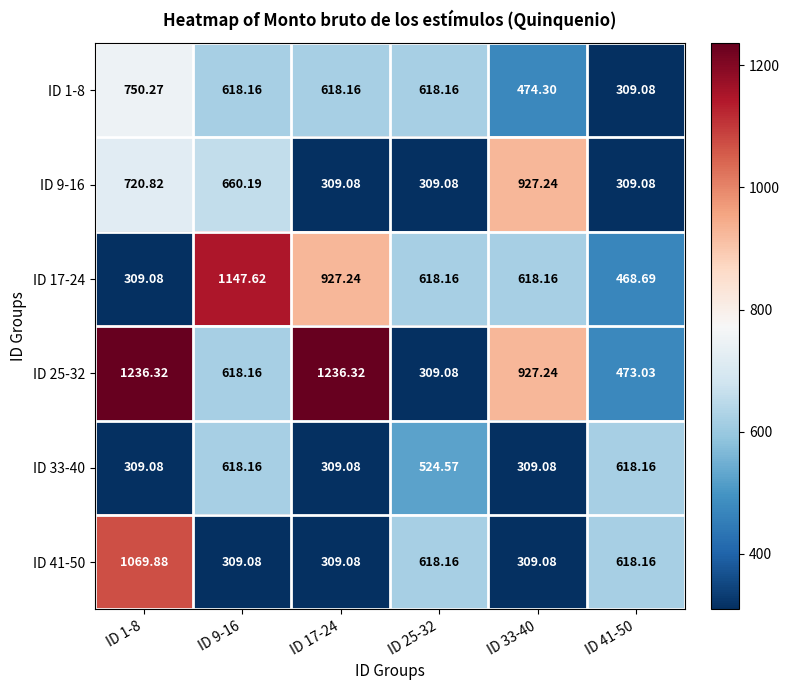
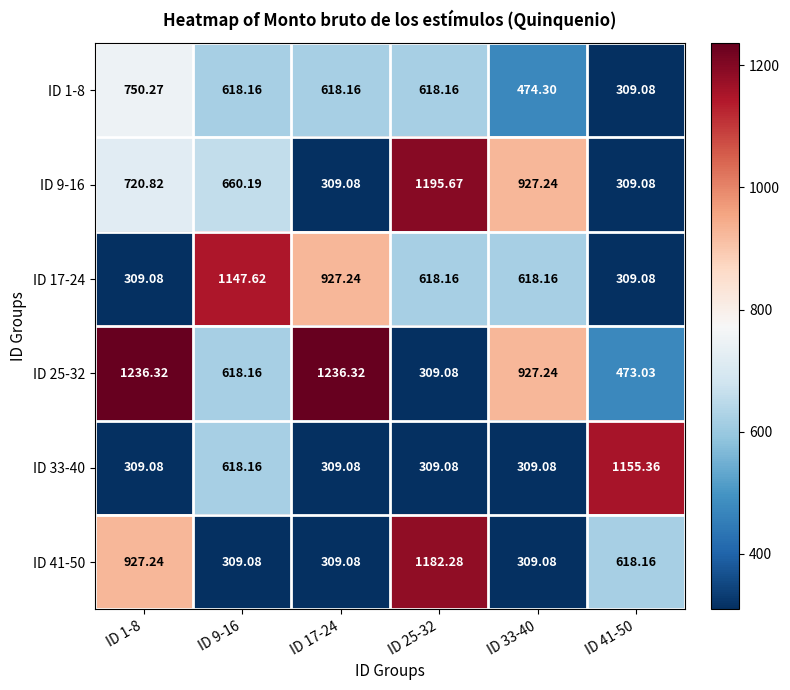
  {
    "ID 1-8": {
      "ID 1-8": 750.27,
      "ID 9-16": 618.16,
      "ID 17-24": 618.16,
      "ID 25-32": 618.16,
      "ID 33-40": 474.30,
      "ID 41-50": 309.08
    },
    "ID 9-16": {
      "ID 1-8": 720.82,
      "ID 9-16": 660.19,
      "ID 17-24": 309.08,
-     "ID 25-32": 309.08,
+     "ID 25-32": 1195.67,
      "ID 33-40": 927.24,
      "ID 41-50": 309.08
    },
    "ID 17-24": {
      "ID 1-8": 309.08,
      "ID 9-16": 1147.62,
      "ID 17-24": 927.24,
      "ID 25-32": 618.16,
      "ID 33-40": 618.16,
-     "ID 41-50": 468.69
+     "ID 41-50": 309.08
    },
    "ID 25-32": {
      "ID 1-8": 1236.32,
      "ID 9-16": 618.16,
      "ID 17-24": 1236.32,
      "ID 25-32": 309.08,
      "ID 33-40": 927.24,
      "ID 41-50": 473.03
    },
    "ID 33-40": {
      "ID 1-8": 309.08,
      "ID 9-16": 618.16,
      "ID 17-24": 309.08,
-     "ID 25-32": 524.57,
+     "ID 25-32": 309.08,
      "ID 33-40": 309.08,
-     "ID 41-50": 618.16
+     "ID 41-50": 1155.36
    },
    "ID 41-50": {
-     "ID 1-8": 1069.88,
+     "ID 1-8": 927.24,
      "ID 9-16": 309.08,
      "ID 17-24": 309.08,
-     "ID 25-32": 618.16,
+     "ID 25-32": 1182.28,
      "ID 33-40": 309.08,
      "ID 41-50": 618.16
    }
  }
